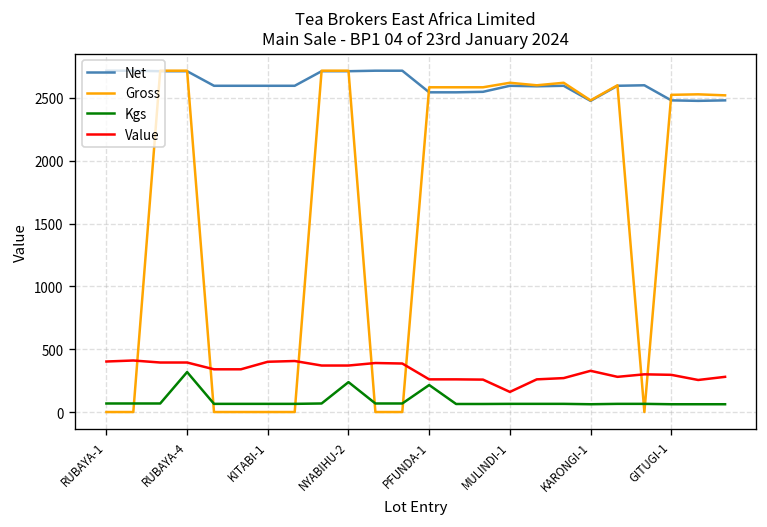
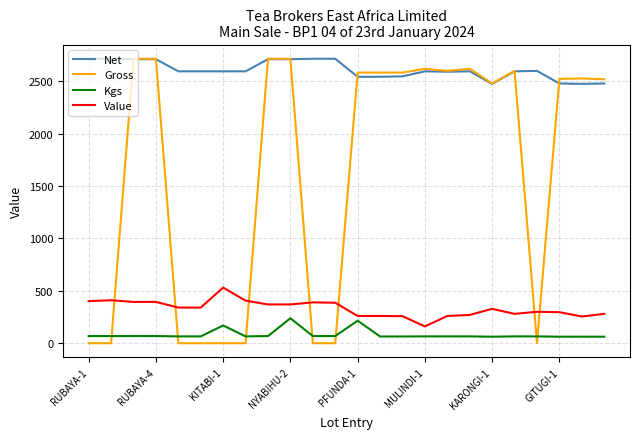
  {
    "Net": {
      "KITABI-1": 2600,
      "PFUNDA-1": 2540,
      "GITUGI-1": 2480
    },
    "Gross": {
      "RUBAYA-1": 0,
      "KITABI-1": 0,
      "PFUNDA-1": 2580,
      "GITUGI-1": 2520
    },
    "Kgs": {
      "RUBAYA-1": 70,
-     "RUBAYA-4": 320,
-     "KITABI-1": 70,
+     "RUBAYA-4": 70,
+     "KITABI-1": 170,
      "NYABIHU-2": 240,
      "PFUNDA-1": 220,
      "MULINDI-1": 70,
      "KARONGI-1": 60,
      "GITUGI-1": 60
    },
    "Value": {
      "RUBAYA-1": 400,
      "RUBAYA-4": 390,
-     "KITABI-1": 400,
+     "KITABI-1": 530,
      "NYABIHU-2": 370,
      "PFUNDA-1": 260,
      "MULINDI-1": 160,
      "KARONGI-1": 330,
      "GITUGI-1": 300
    }
  }
